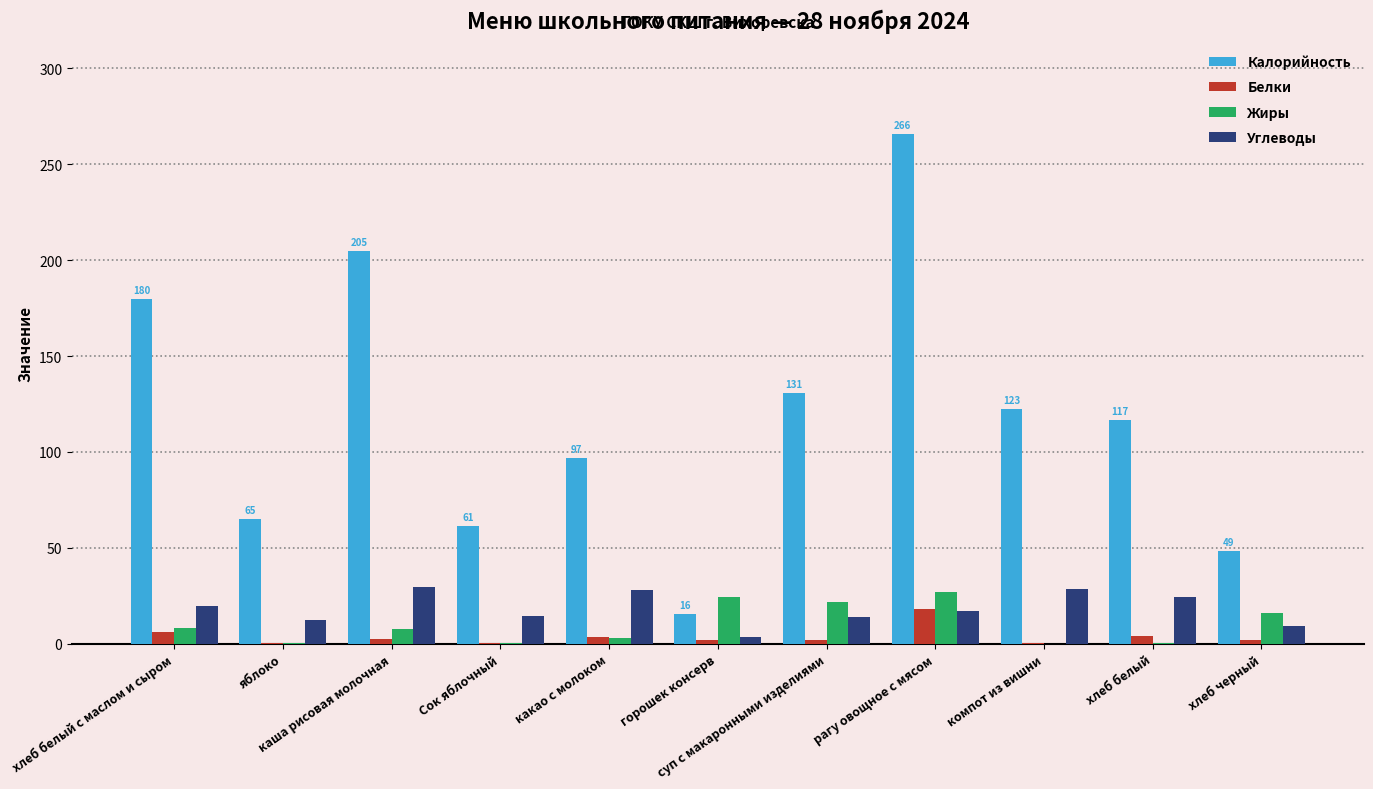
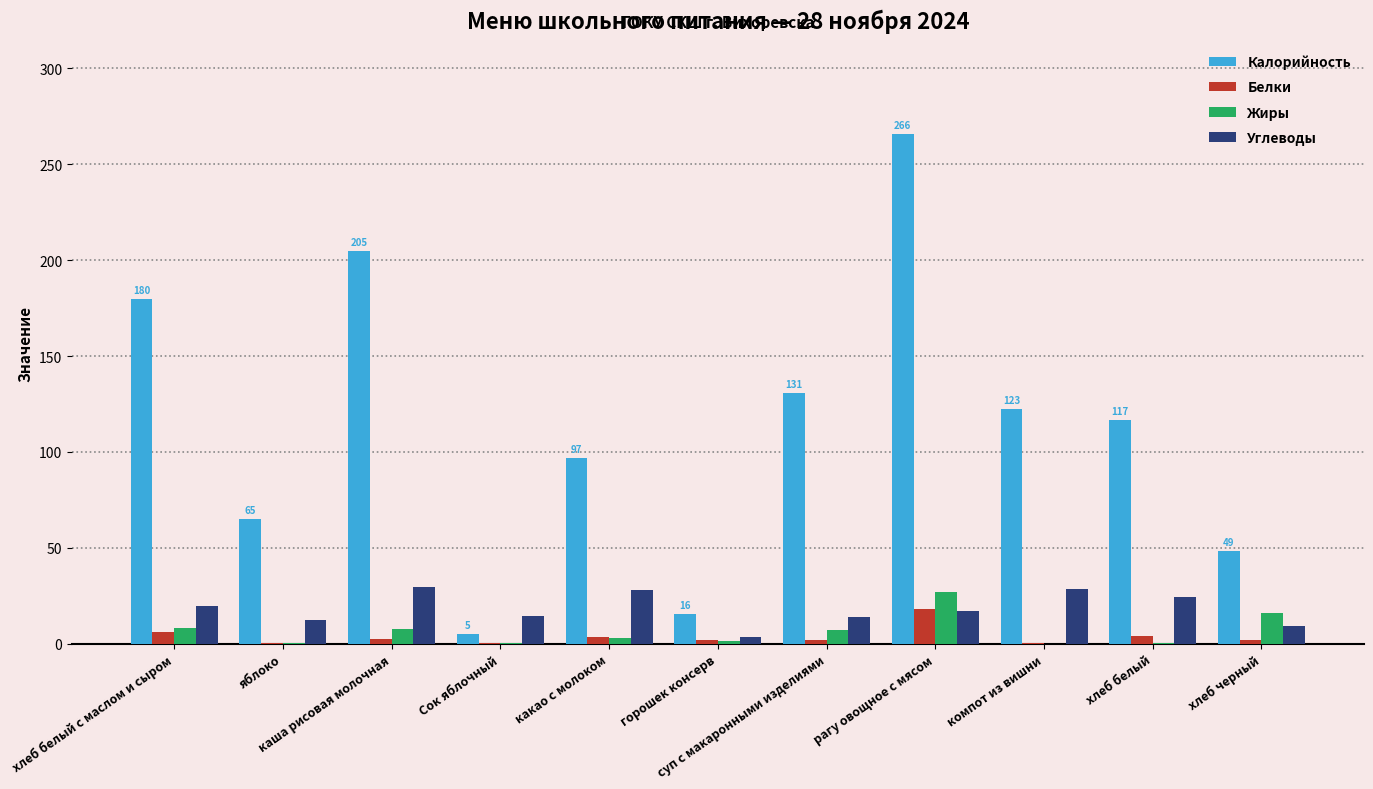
  {
    "Калорийность": {
      "хлеб белый с маслом и сыром": 180,
      "яблоко": 65,
      "каша рисовая молочная": 205,
-     "Сок яблочный": 61,
+     "Сок яблочный": 5,
      "какао с молоком": 97,
      "горошек консерв": 16,
      "суп с макаронными изделиями": 131,
      "рагу овощное с мясом": 266,
      "компот из вишни": 123,
      "хлеб белый": 117,
      "хлеб черный": 49
    },
    "Белки": {
      "хлеб белый с маслом и сыром": 6,
      "каша рисовая молочная": 2,
      "какао с молоком": 4,
      "горошек консерв": 2,
      "суп с макаронными изделиями": 2,
      "рагу овощное с мясом": 18,
      "хлеб белый": 4,
      "хлеб черный": 2
    },
    "Жиры": {
      "хлеб белый с маслом и сыром": 8,
      "каша рисовая молочная": 8,
      "какао с молоком": 3,
-     "горошек консерв": 25,
-     "суп с макаронными изделиями": 22,
+     "горошек консерв": 2,
+     "суп с макаронными изделиями": 7,
      "рагу овощное с мясом": 27,
      "хлеб черный": 16
    },
    "Углеводы": {
      "хлеб белый с маслом и сыром": 20,
      "яблоко": 12,
      "каша рисовая молочная": 30,
      "Сок яблочный": 14,
      "какао с молоком": 28,
      "горошек консерв": 3,
      "суп с макаронными изделиями": 14,
      "рагу овощное с мясом": 17,
      "компот из вишни": 29,
      "хлеб белый": 24,
      "хлеб черный": 9
    }
  }
